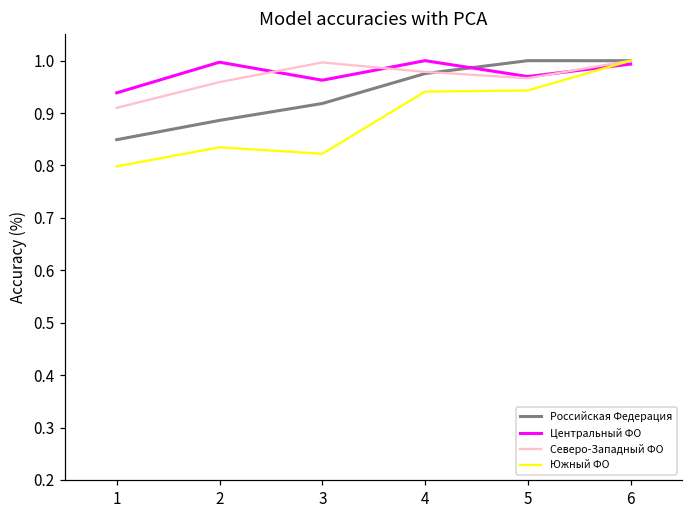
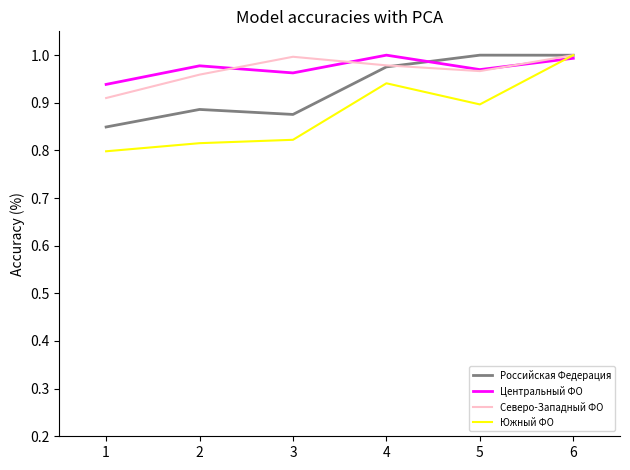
  {
    "Российская Федерация": {
      "1": 0.85,
      "2": 0.89,
-     "3": 0.92,
+     "3": 0.88,
      "5": 1.00
    },
    "Центральный ФО": {
      "1": 0.94,
-     "2": 1.00,
+     "2": 0.98,
      "3": 0.96,
      "4": 1.00,
      "6": 0.99
    },
    "Северо-Западный ФО": {
      "1": 0.91,
      "2": 0.96,
      "3": 1.00
    },
    "Южный ФО": {
      "1": 0.80,
-     "2": 0.83,
+     "2": 0.82,
      "3": 0.82,
      "4": 0.94,
-     "5": 0.94
+     "5": 0.90
    }
  }
